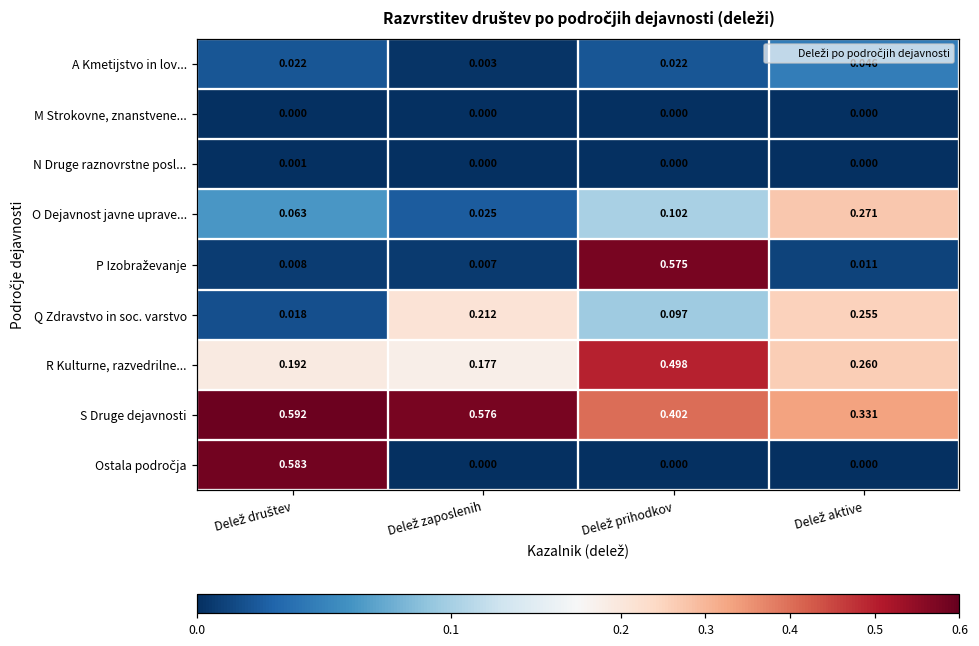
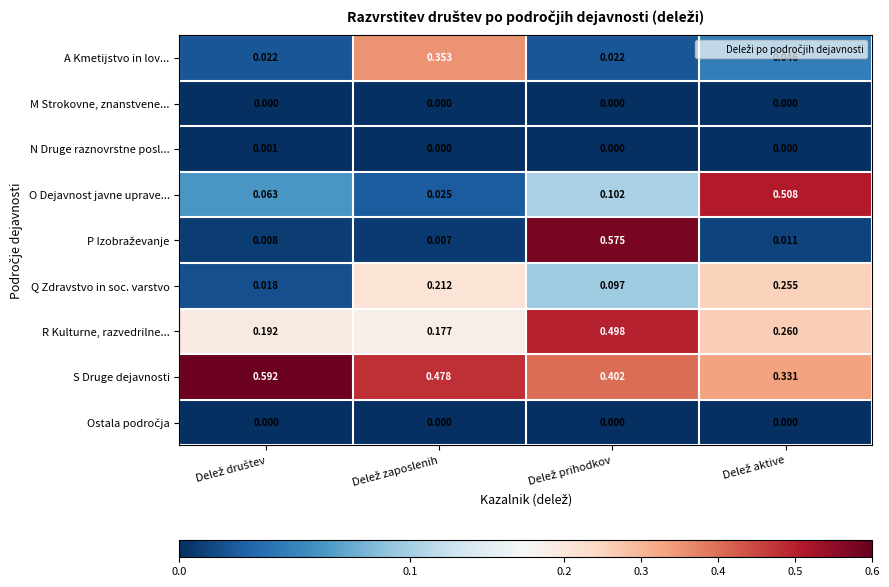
  {
    "A Kmetijstvo in lov...": {
      "Delež društev": 0.022,
-     "Delež zaposlenih": 0.003,
+     "Delež zaposlenih": 0.353,
      "Delež prihodkov": 0.022
    },
    "M Strokovne, znanstvene...": {
      "Delež društev": 0.000,
      "Delež zaposlenih": 0.000,
      "Delež prihodkov": 0.000,
      "Delež aktive": 0.000
    },
    "N Druge raznovrstne posl...": {
      "Delež društev": 0.001,
      "Delež zaposlenih": 0.000,
      "Delež prihodkov": 0.000,
      "Delež aktive": 0.000
    },
    "O Dejavnost javne uprave...": {
      "Delež društev": 0.063,
      "Delež zaposlenih": 0.025,
      "Delež prihodkov": 0.102,
-     "Delež aktive": 0.271
+     "Delež aktive": 0.508
    },
    "P Izobraževanje": {
      "Delež društev": 0.008,
      "Delež zaposlenih": 0.007,
      "Delež prihodkov": 0.575,
      "Delež aktive": 0.011
    },
    "Q Zdravstvo in soc. varstvo": {
      "Delež društev": 0.018,
      "Delež zaposlenih": 0.212,
      "Delež prihodkov": 0.097,
      "Delež aktive": 0.255
    },
    "R Kulturne, razvedrilne...": {
      "Delež društev": 0.192,
      "Delež zaposlenih": 0.177,
      "Delež prihodkov": 0.498,
      "Delež aktive": 0.260
    },
    "S Druge dejavnosti": {
      "Delež društev": 0.592,
-     "Delež zaposlenih": 0.576,
+     "Delež zaposlenih": 0.478,
      "Delež prihodkov": 0.402,
      "Delež aktive": 0.331
    },
    "Ostala področja": {
-     "Delež društev": 0.583,
+     "Delež društev": 0.000,
      "Delež zaposlenih": 0.000,
      "Delež prihodkov": 0.000,
      "Delež aktive": 0.000
    }
  }
